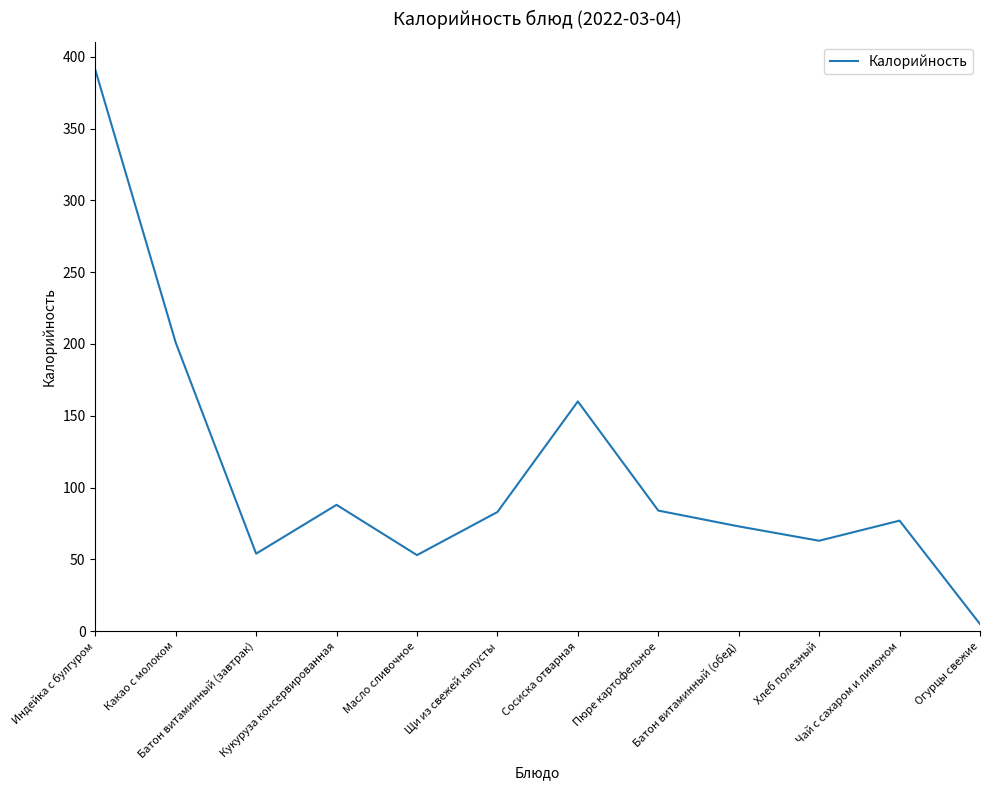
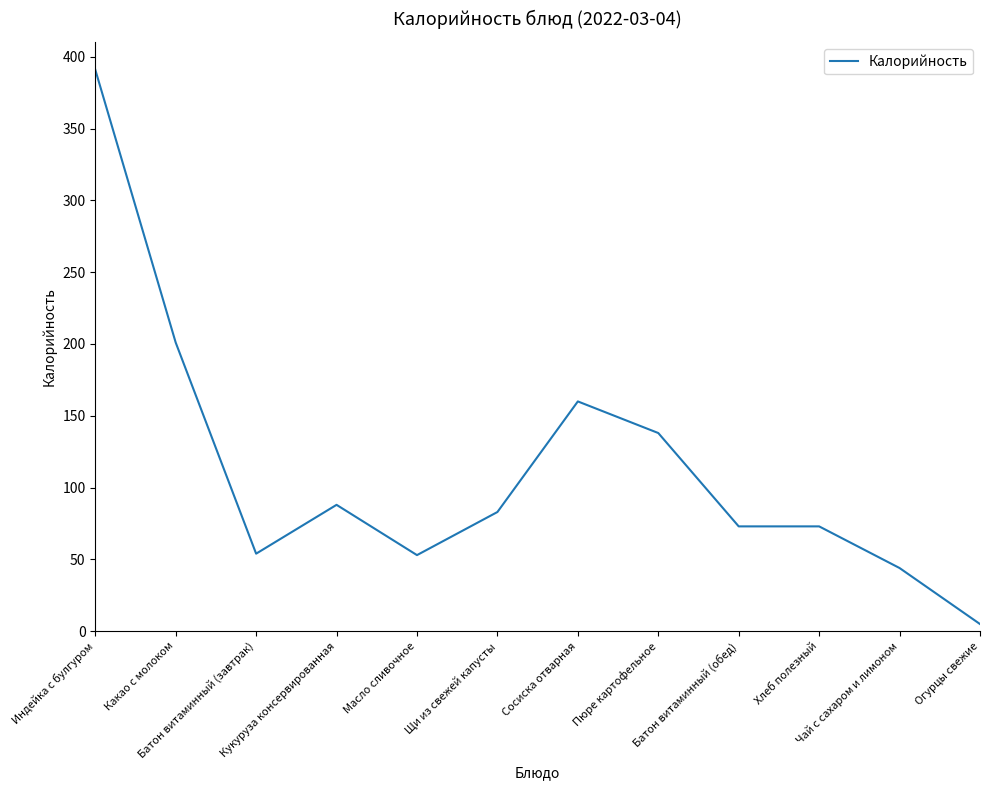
  {
    "Индейка с булгуром": 391,
    "Какао с молоком": 201,
    "Батон витаминный (завтрак)": 54,
    "Кукуруза консервированная": 88,
    "Масло сливочное": 53,
    "Щи из свежей капусты": 83,
    "Сосиска отварная": 160,
-   "Пюре картофельное": 84,
+   "Пюре картофельное": 138,
    "Батон витаминный (обед)": 73,
-   "Хлеб полезный": 63,
-   "Чай с сахаром и лимоном": 77,
+   "Хлеб полезный": 73,
+   "Чай с сахаром и лимоном": 44,
    "Огурцы свежие": 5
  }
